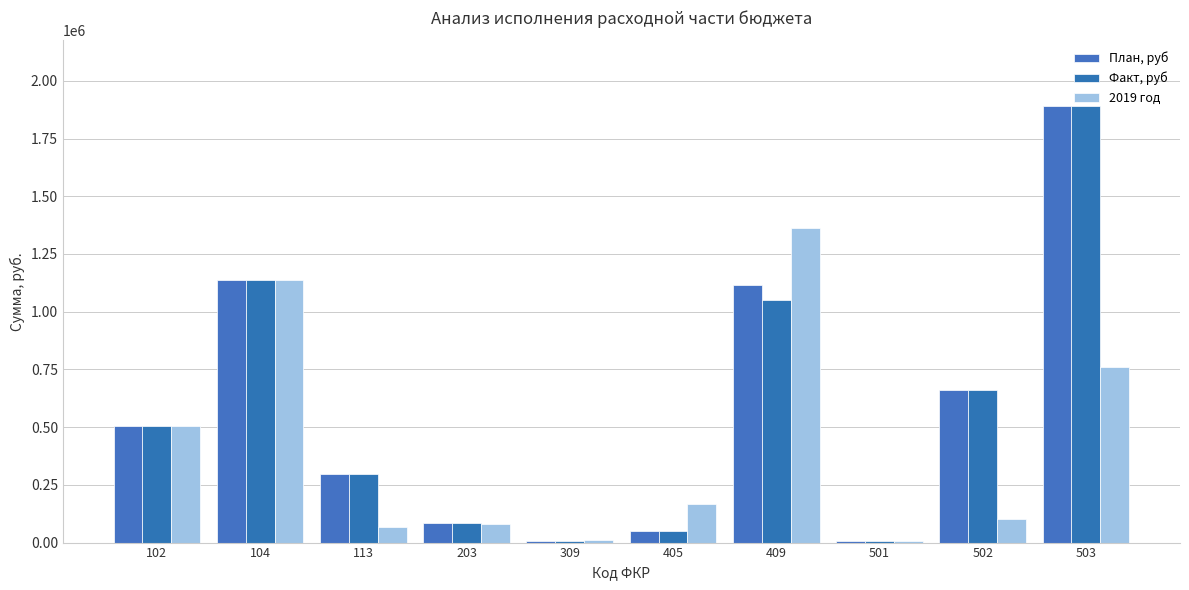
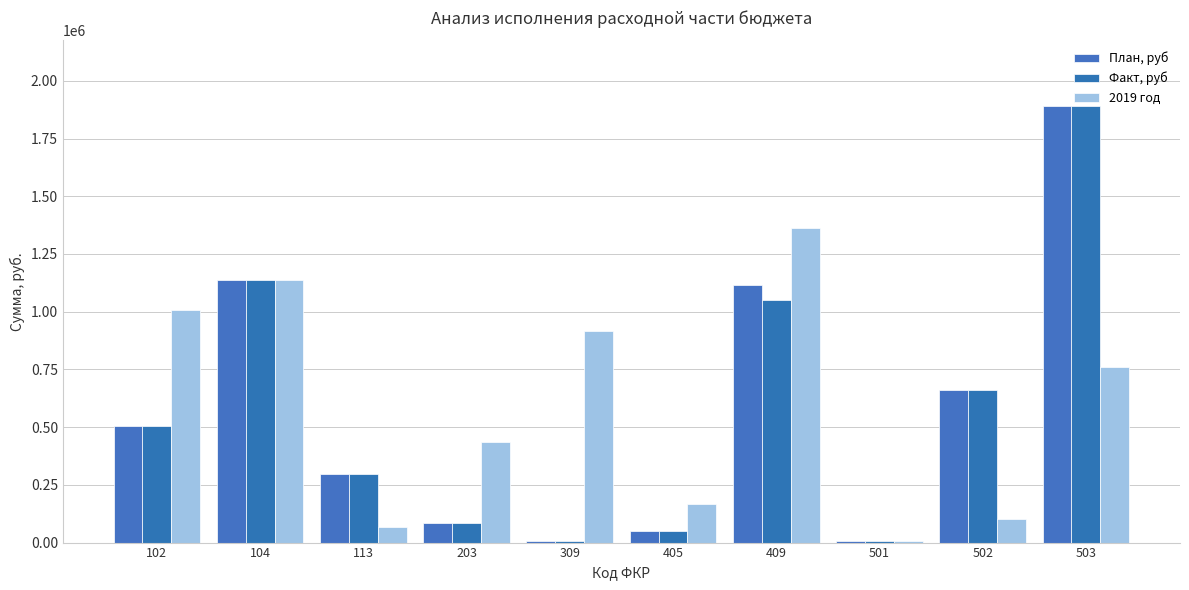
  {
    "2019 год": {
-     "102": 510000,
+     "102": 1010000,
      "104": 1140000,
      "113": 70000,
-     "203": 80000,
-     "309": 10000,
+     "203": 440000,
+     "309": 910000,
      "405": 170000,
      "409": 1360000,
      "502": 100000,
      "503": 760000
    }
  }
